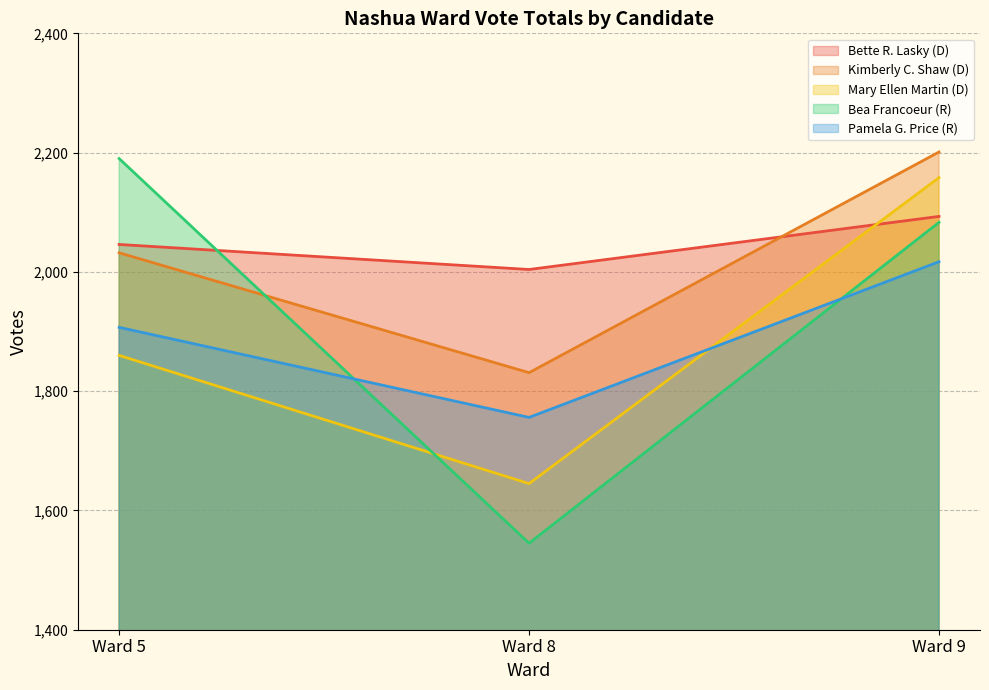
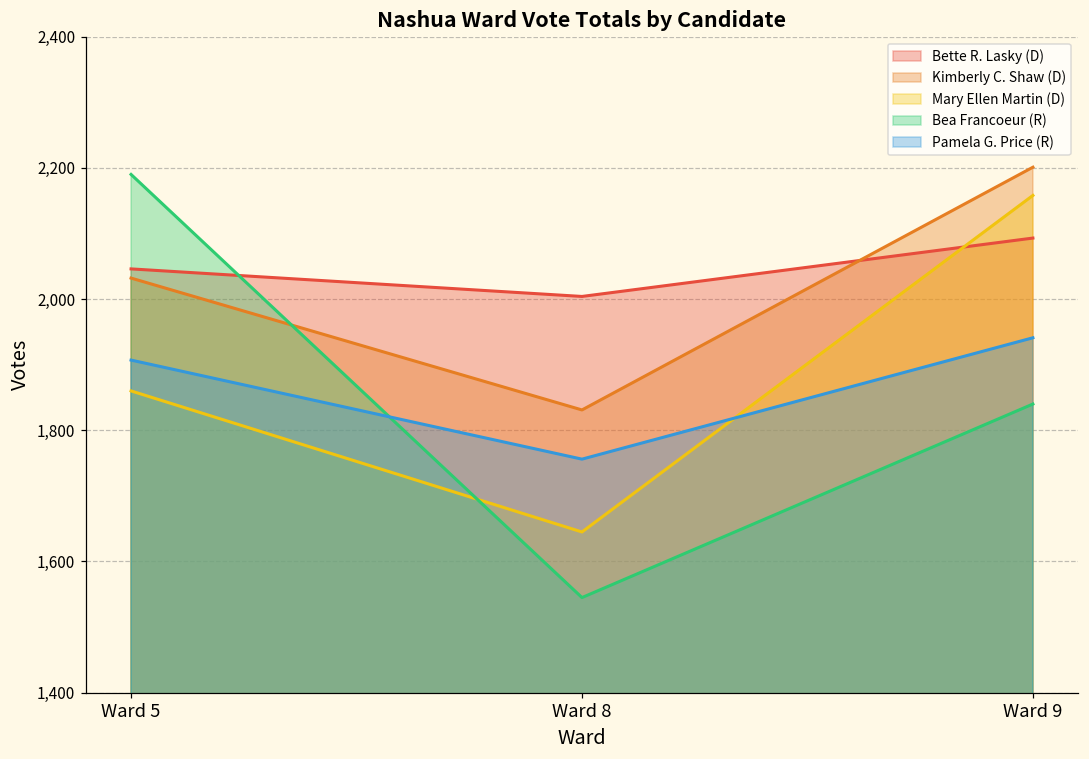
  {
    "Bea Francoeur (R)": {
      "Ward 5": "2,190",
      "Ward 8": "1,550",
-     "Ward 9": "2,080"
+     "Ward 9": "1,840"
    },
    "Pamela G. Price (R)": {
      "Ward 5": "1,910",
      "Ward 8": "1,760",
-     "Ward 9": "2,020"
+     "Ward 9": "1,940"
    }
  }
